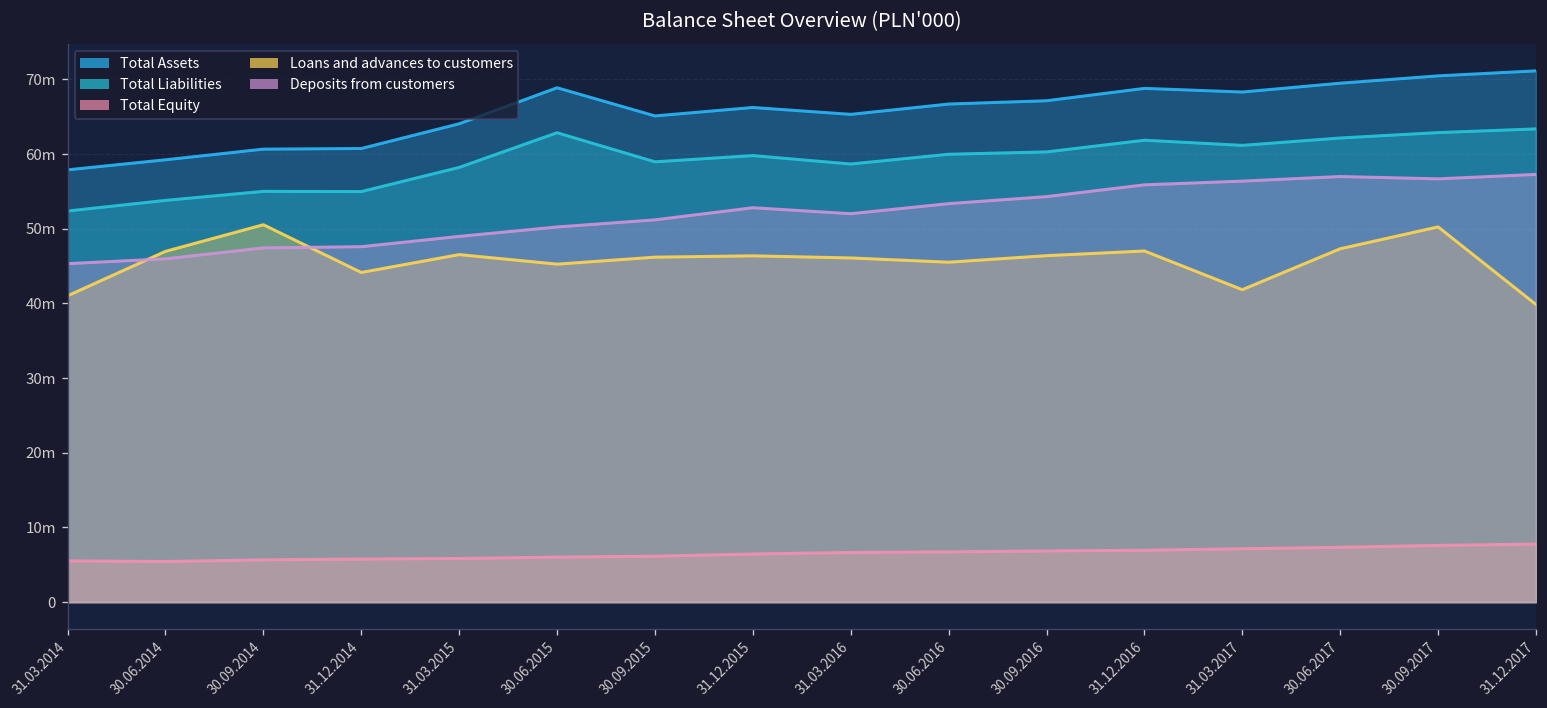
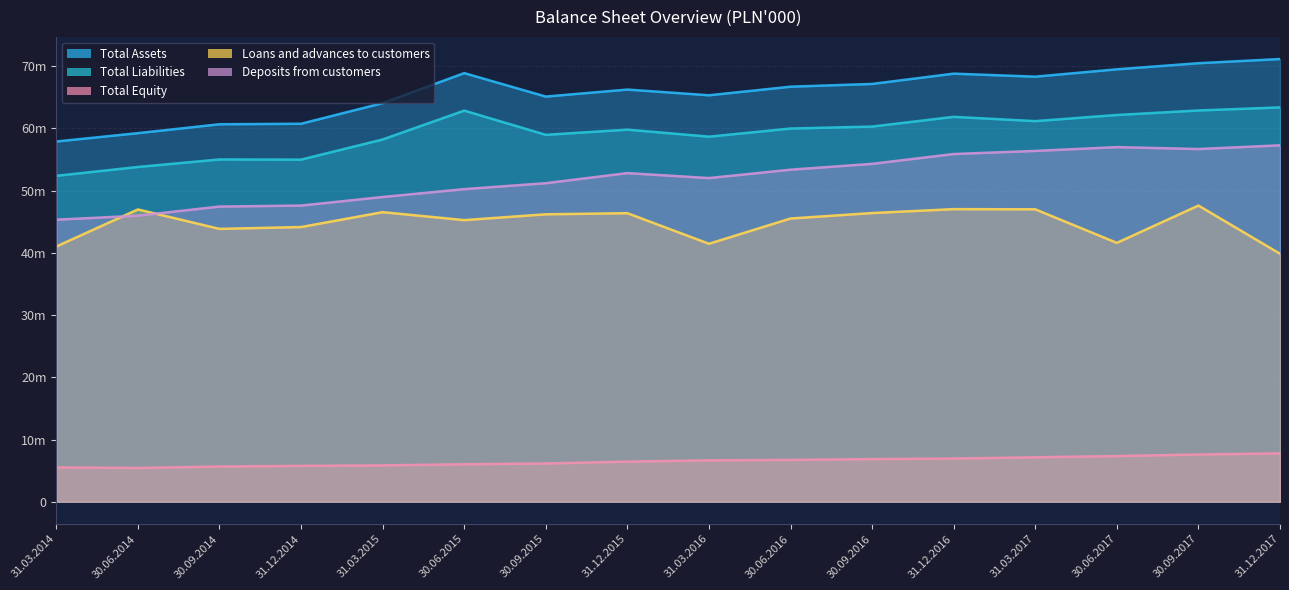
  {
    "Loans and advances to customers": {
      "31.03.2014": "41m",
      "30.06.2014": "47m",
-     "30.09.2014": "51m",
+     "30.09.2014": "44m",
      "31.12.2014": "44m",
      "31.03.2015": "47m",
      "30.06.2015": "45m",
      "30.09.2015": "46m",
      "31.12.2015": "46m",
-     "31.03.2016": "46m",
+     "31.03.2016": "41m",
      "30.06.2016": "46m",
      "30.09.2016": "46m",
      "31.12.2016": "47m",
-     "31.03.2017": "42m",
-     "30.06.2017": "47m",
-     "30.09.2017": "50m",
+     "31.03.2017": "47m",
+     "30.06.2017": "42m",
+     "30.09.2017": "48m",
      "31.12.2017": "40m"
    }
  }
